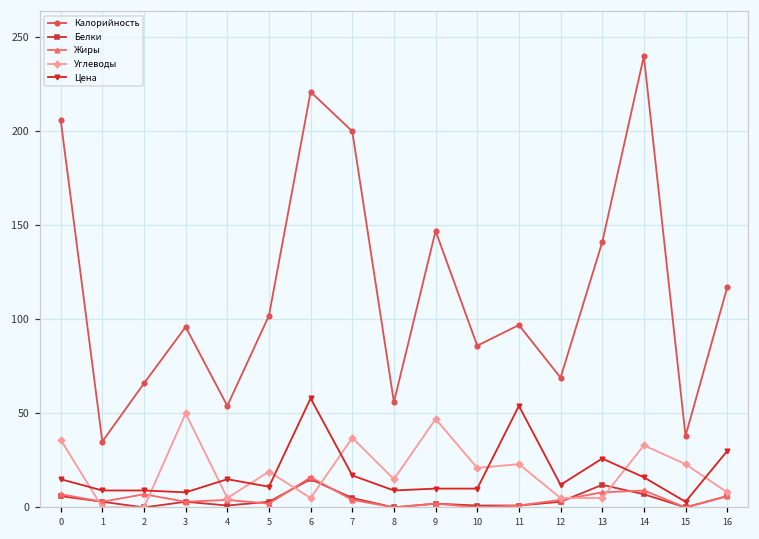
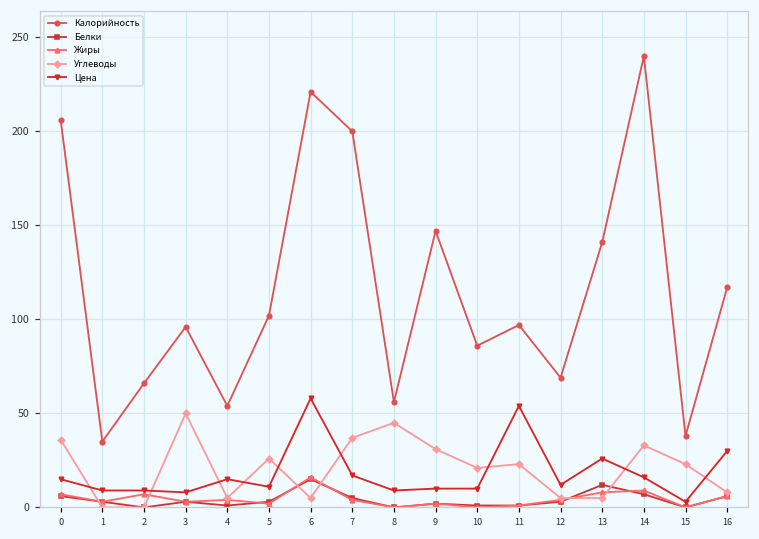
  {
    "Углеводы": {
      "0": 36,
      "1": 0,
      "3": 50,
-     "5": 19,
+     "5": 26,
      "6": 5,
      "7": 37,
-     "8": 15,
-     "9": 47,
+     "8": 45,
+     "9": 31,
      "10": 21,
      "11": 23,
      "13": 5,
      "14": 33,
      "15": 23,
      "16": 8
    }
  }
